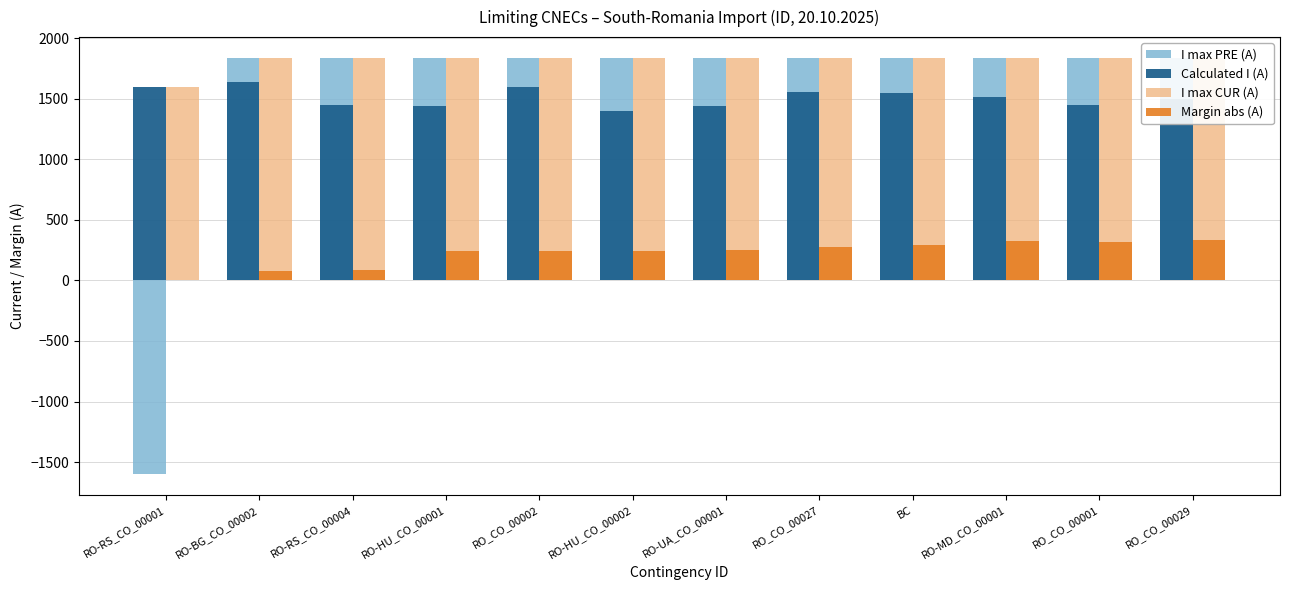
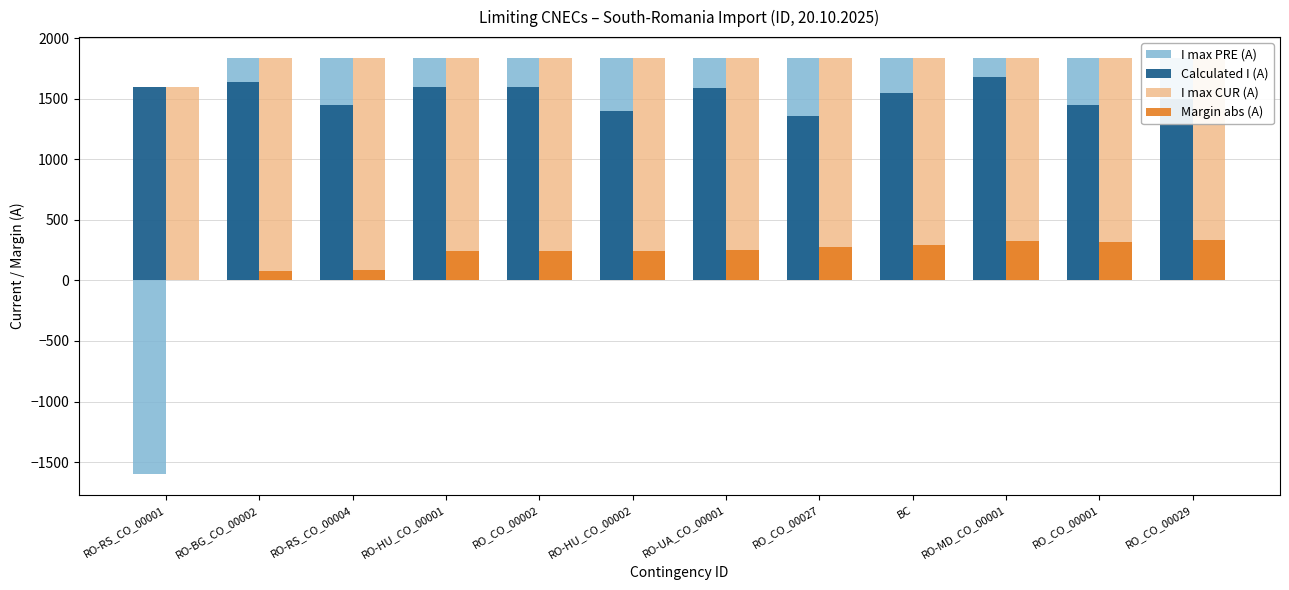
  {
    "I max PRE (A)": {
      "RO-RS_CO_00001": -1600,
      "RO-BG_CO_00002": 1840,
      "RO-RS_CO_00004": 1840,
      "RO-HU_CO_00001": 1840,
      "RO_CO_00002": 1840,
      "RO-HU_CO_00002": 1840,
      "RO-UA_CO_00001": 1840,
      "RO_CO_00027": 1840,
      "BC": 1840,
      "RO-MD_CO_00001": 1840,
      "RO_CO_00001": 1840
    },
    "Calculated I (A)": {
      "RO-RS_CO_00001": 1600,
-     "RO-HU_CO_00001": 1440,
-     "RO-UA_CO_00001": 1440,
-     "RO_CO_00027": 1560,
-     "RO-MD_CO_00001": 1510
+     "RO-HU_CO_00001": 1590,
+     "RO-UA_CO_00001": 1590,
+     "RO_CO_00027": 1350,
+     "RO-MD_CO_00001": 1680
    },
    "I max CUR (A)": {
      "RO-RS_CO_00001": 1600,
      "RO-BG_CO_00002": 1840,
      "RO-RS_CO_00004": 1840,
      "RO-HU_CO_00001": 1840,
      "RO_CO_00002": 1840,
      "RO-HU_CO_00002": 1840,
      "RO-UA_CO_00001": 1840,
      "RO_CO_00027": 1840,
      "BC": 1840,
      "RO-MD_CO_00001": 1840,
      "RO_CO_00001": 1840
    }
  }
